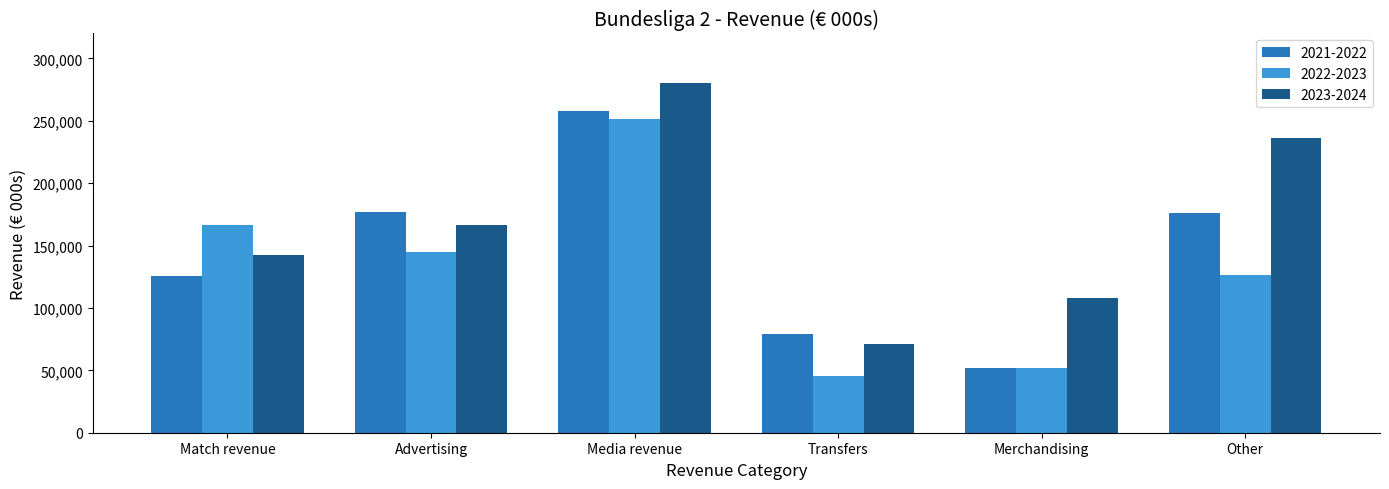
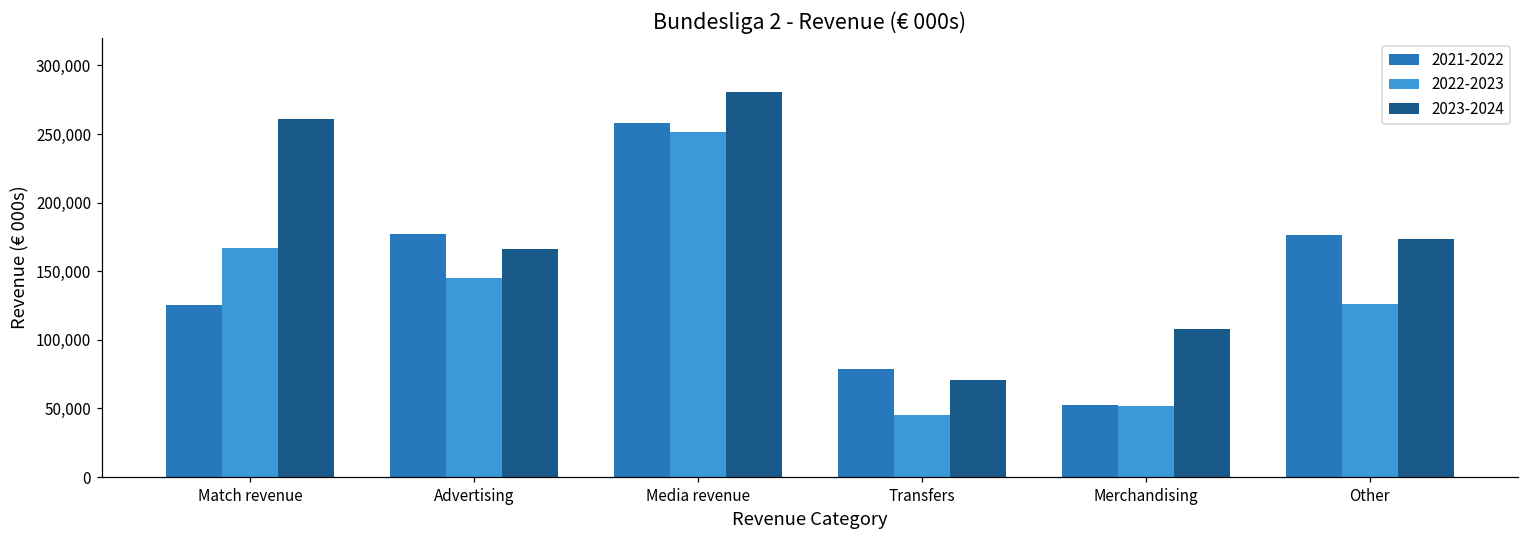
  {
    "2023-2024": {
-     "Match revenue": "142,000",
+     "Match revenue": "261,000",
      "Advertising": "167,000",
      "Media revenue": "280,000",
      "Transfers": "71,000",
      "Merchandising": "108,000",
-     "Other": "236,000"
+     "Other": "173,000"
    }
  }
